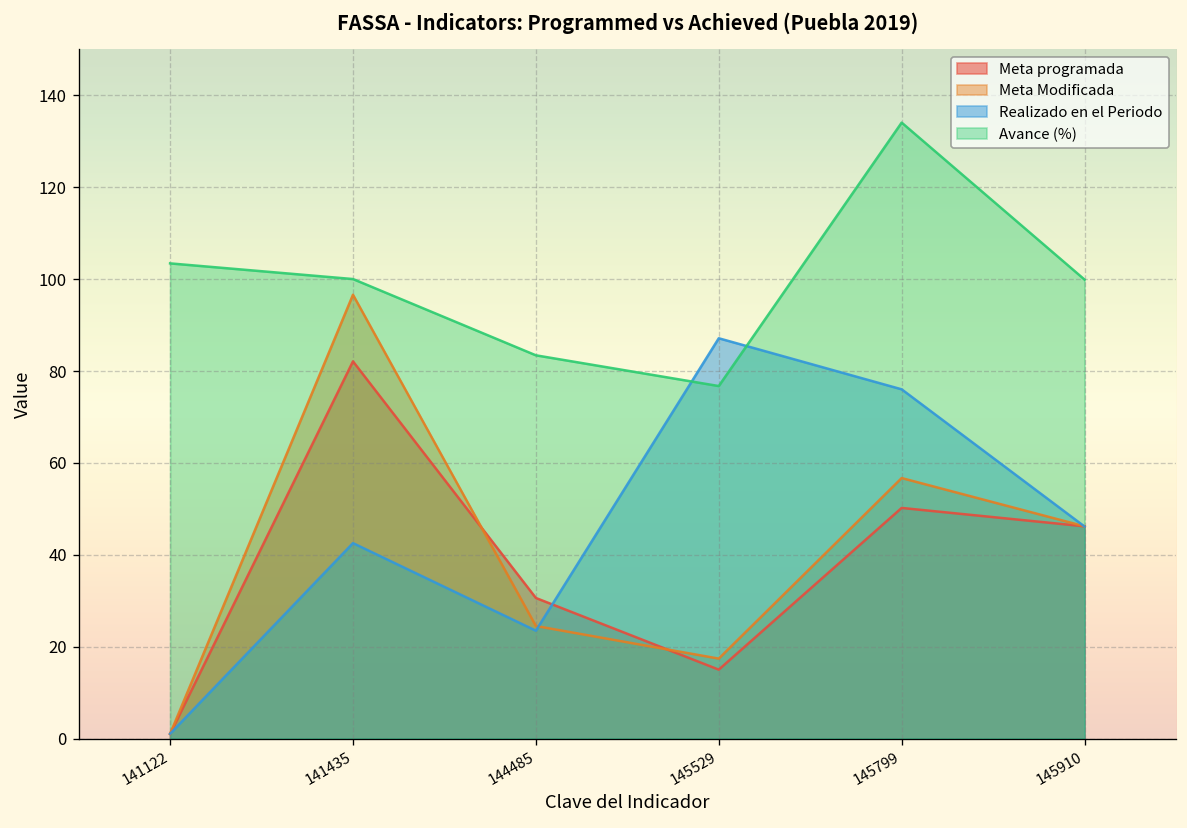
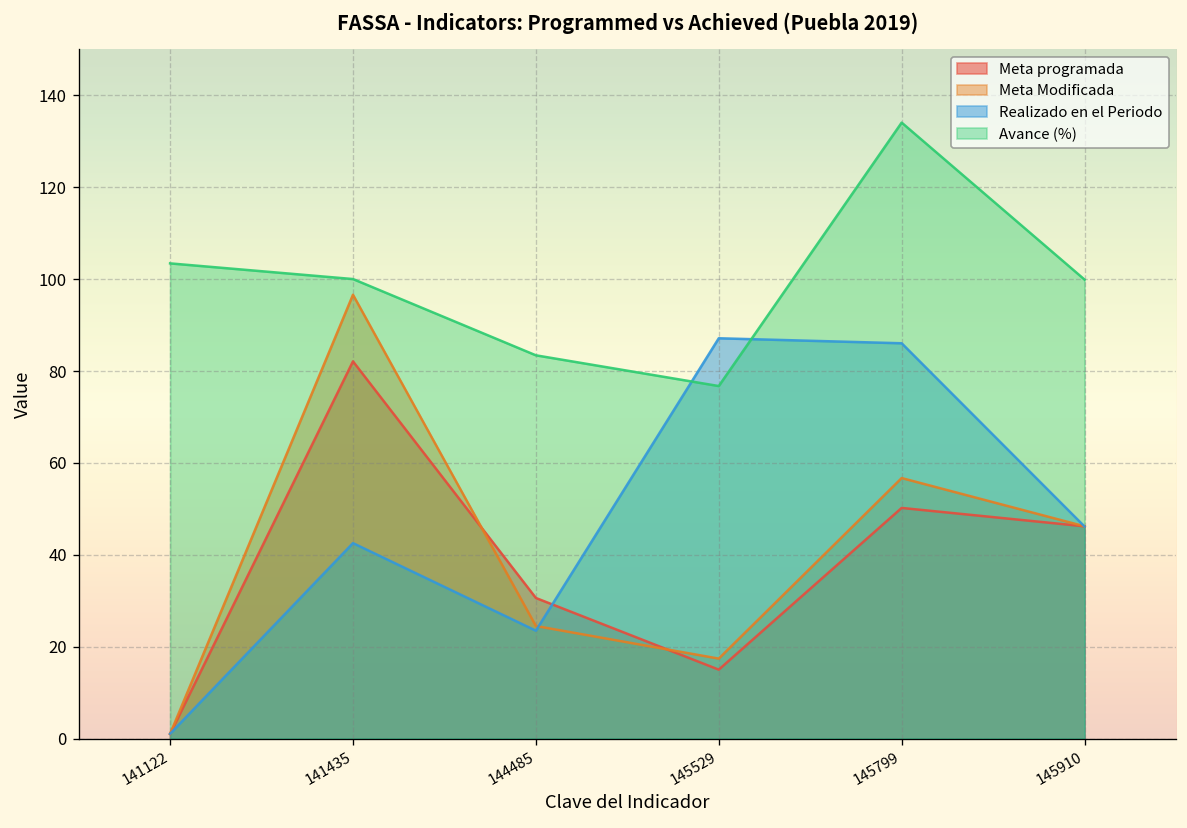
  {
    "Realizado en el Periodo": {
      "141435": 43,
      "144485": 23,
      "145529": 87,
-     "145799": 76
+     "145799": 86
    },
    "Avance (%)": {
      "141122": 103,
      "141435": 100,
      "144485": 83,
      "145529": 77,
      "145799": 134,
      "145910": 100
    }
  }
